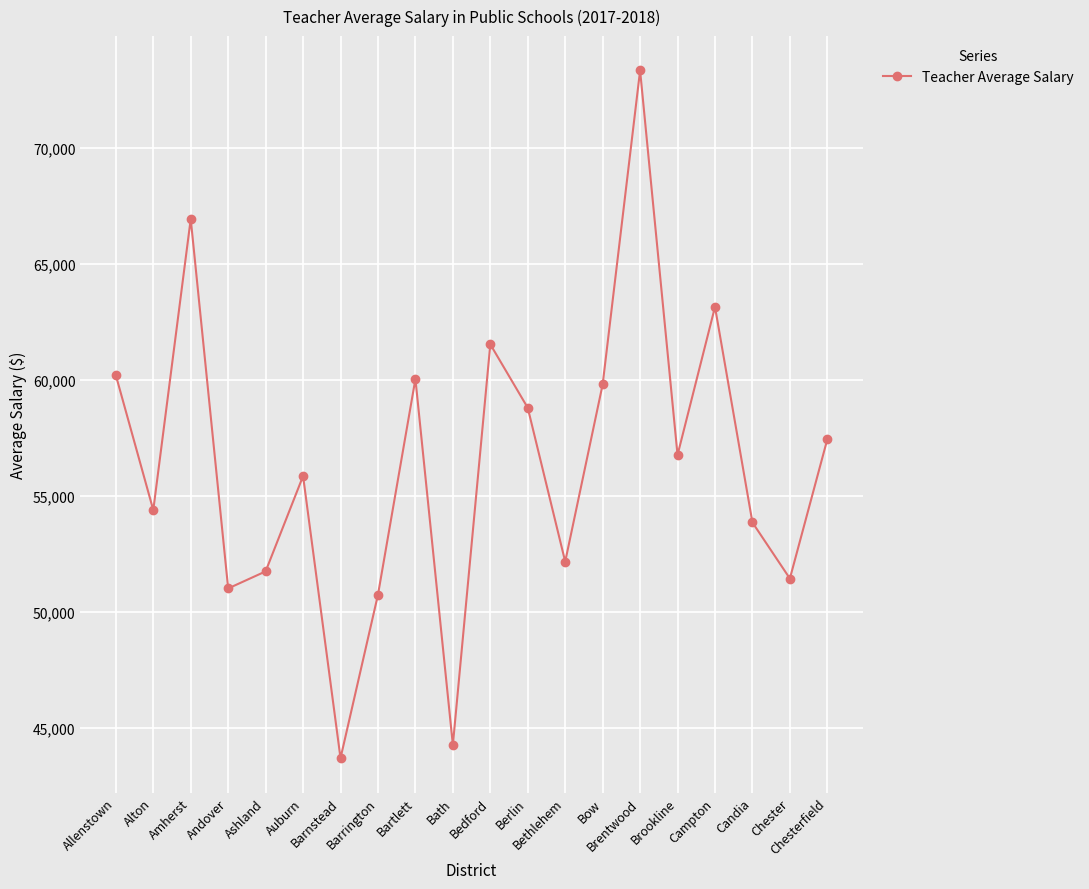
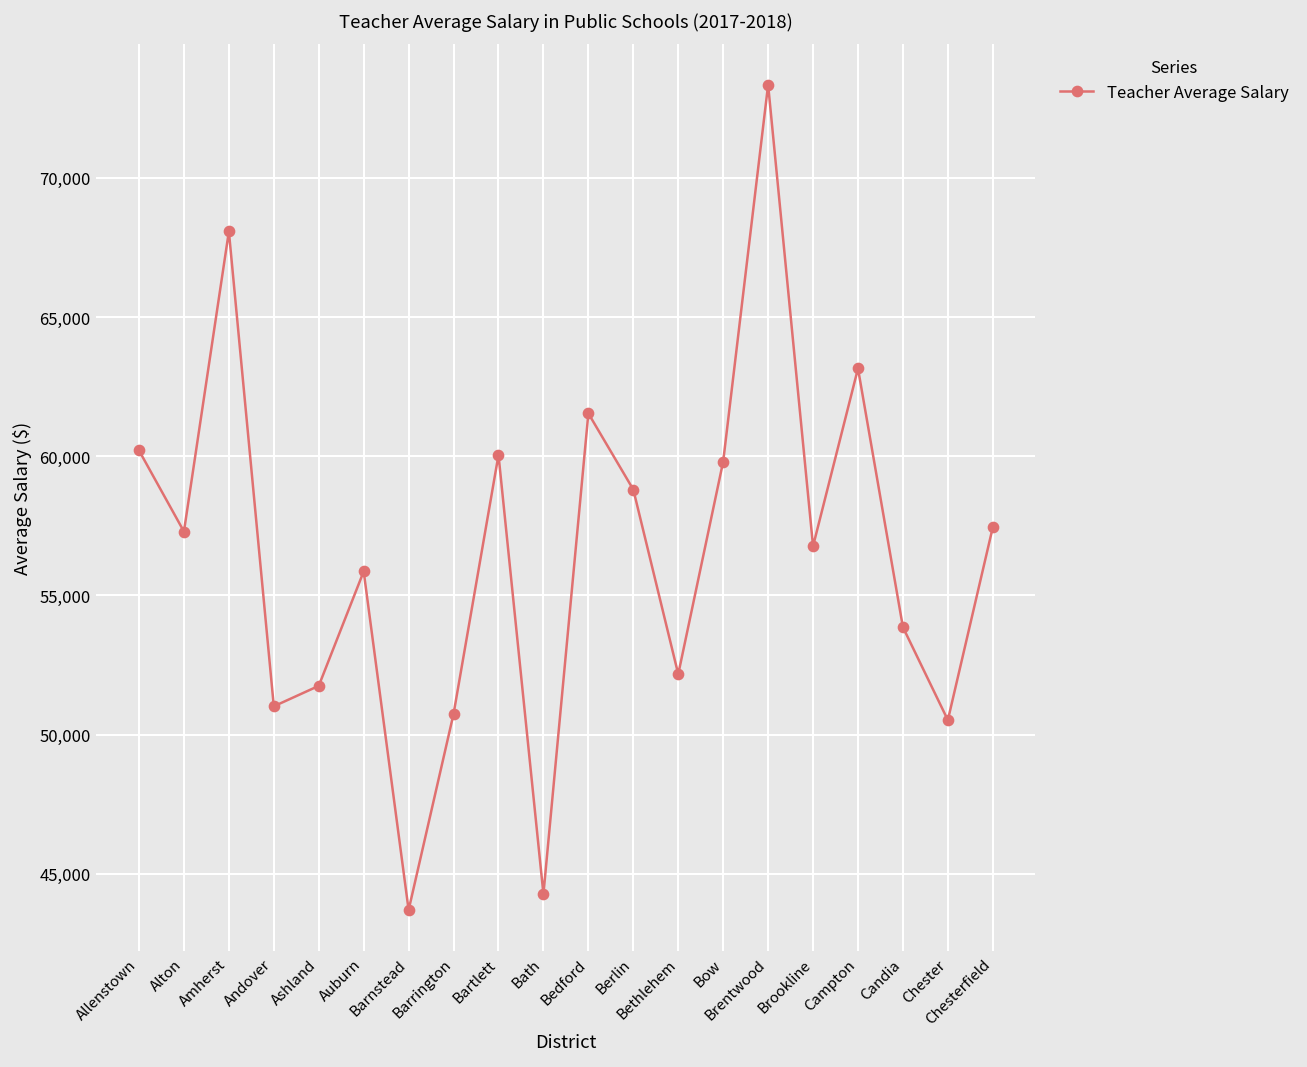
  {
    "Allenstown": "60,200",
-   "Alton": "54,400",
-   "Amherst": "66,900",
+   "Alton": "57,300",
+   "Amherst": "68,100",
    "Andover": "51,000",
    "Ashland": "51,800",
    "Auburn": "55,900",
    "Barnstead": "43,700",
    "Barrington": "50,700",
    "Bartlett": "60,000",
    "Bath": "44,300",
    "Bedford": "61,500",
    "Berlin": "58,800",
    "Bethlehem": "52,200",
    "Bow": "59,800",
    "Brentwood": "73,300",
    "Brookline": "56,800",
    "Campton": "63,200",
    "Candia": "53,900",
-   "Chester": "51,400",
+   "Chester": "50,500",
    "Chesterfield": "57,400"
  }
